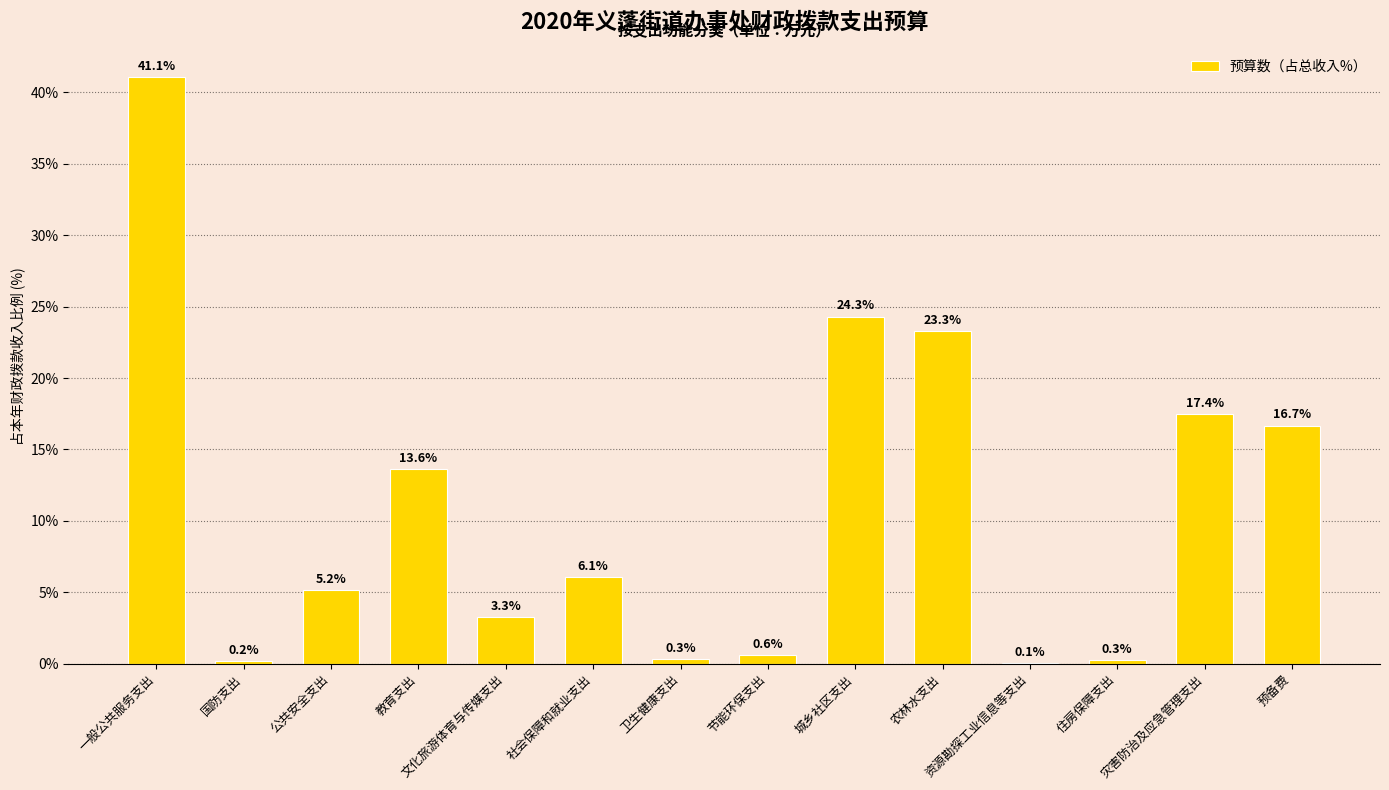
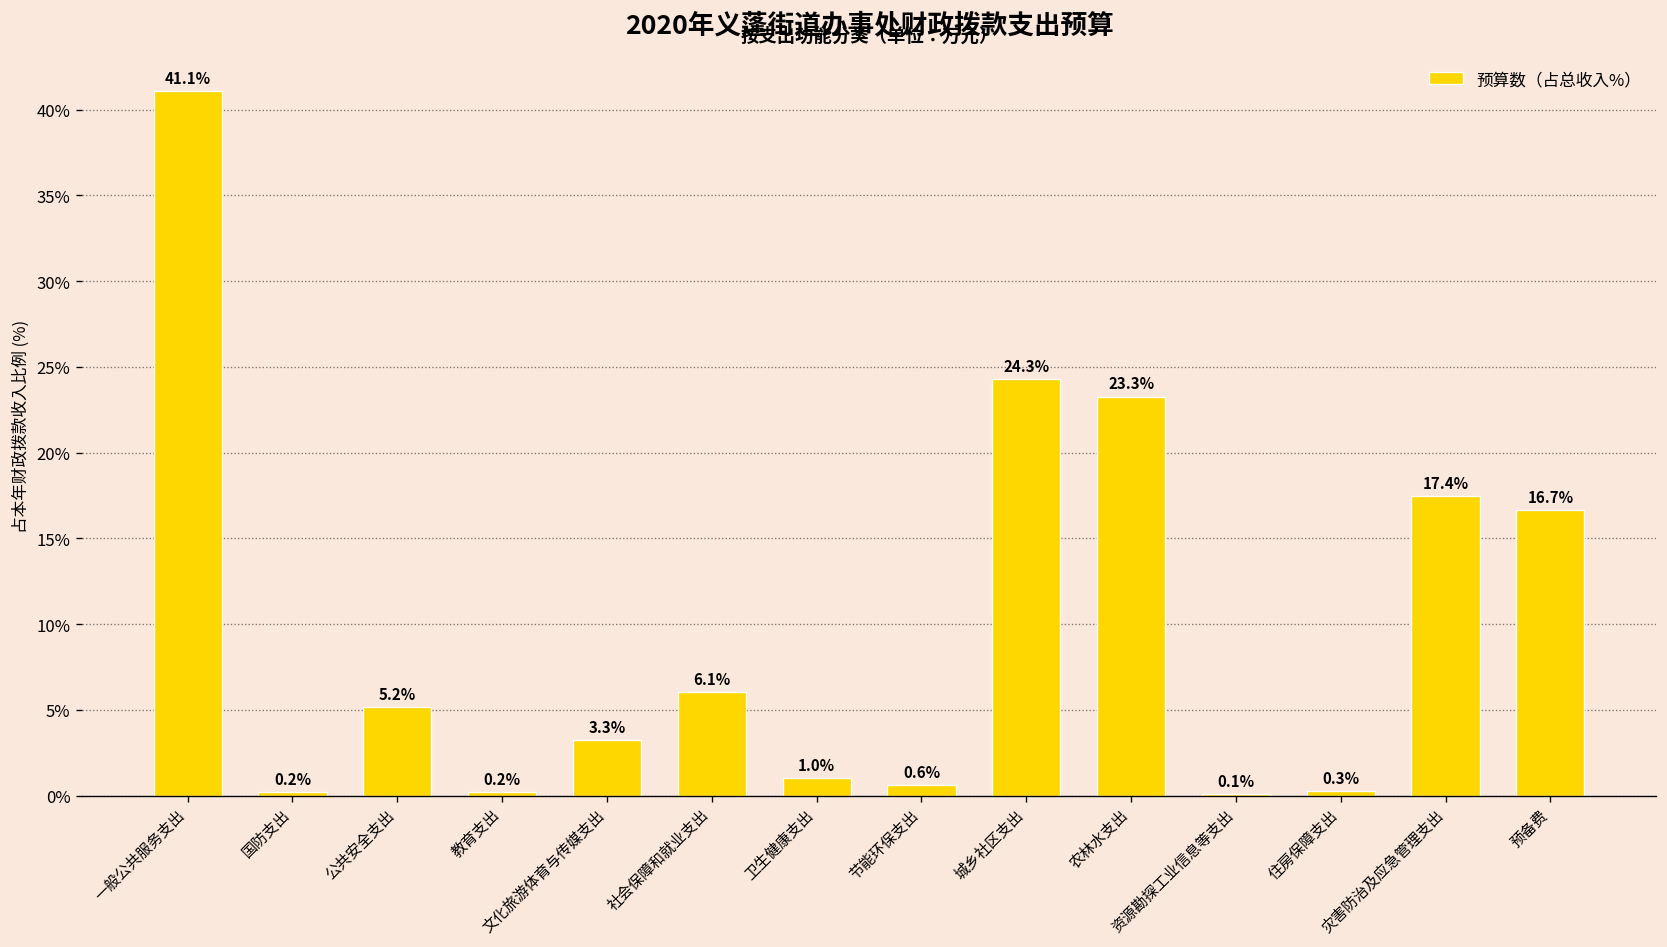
  {
    "一般公共服务支出": "41.1%",
    "国防支出": "0.2%",
    "公共安全支出": "5.2%",
-   "教育支出": "13.6%",
+   "教育支出": "0.2%",
    "文化旅游体育与传媒支出": "3.3%",
    "社会保障和就业支出": "6.1%",
-   "卫生健康支出": "0.3%",
+   "卫生健康支出": "1.0%",
    "节能环保支出": "0.6%",
    "城乡社区支出": "24.3%",
    "农林水支出": "23.3%",
    "资源勘探工业信息等支出": "0.1%",
    "住房保障支出": "0.3%",
    "灾害防治及应急管理支出": "17.4%",
    "预备费": "16.7%"
  }
